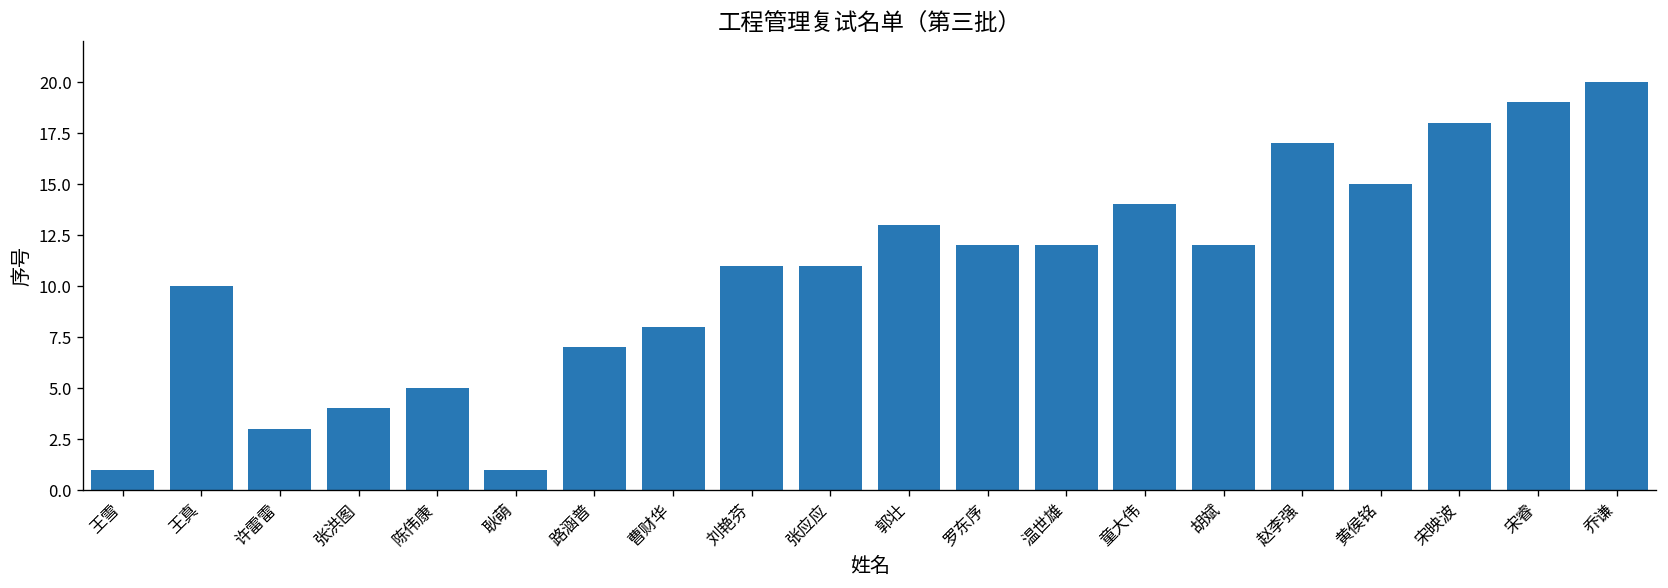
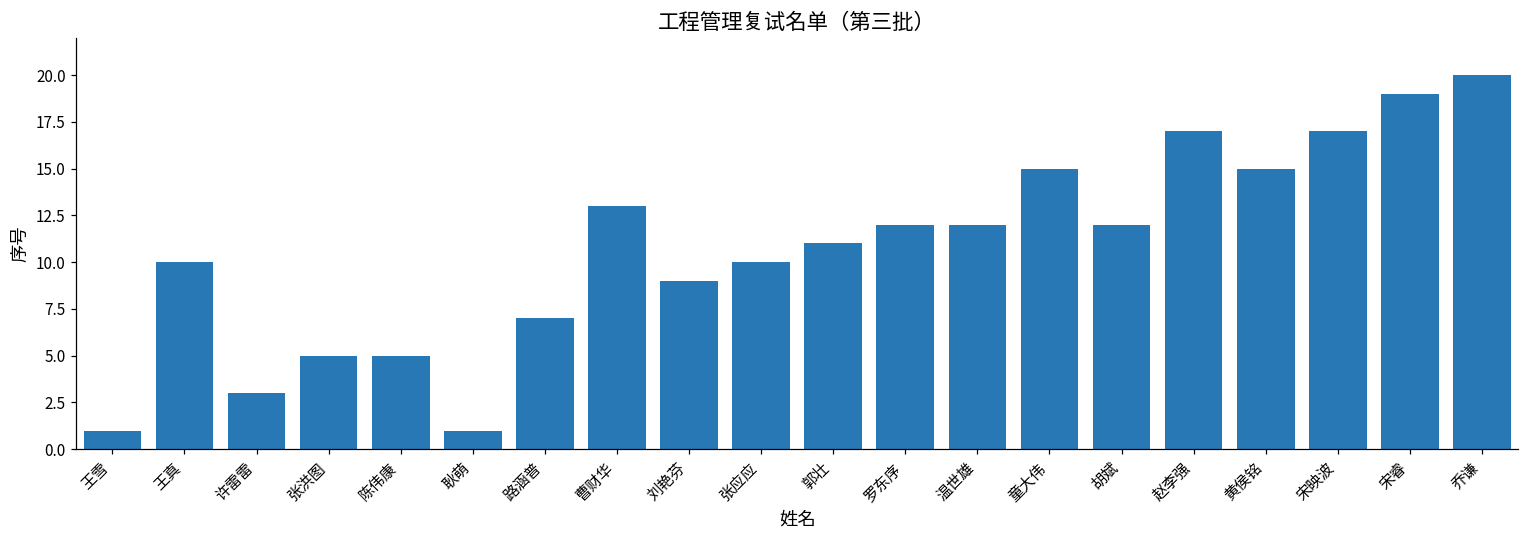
  {
    "王雪": 1,
    "王真": 10,
    "许雷雷": 3,
-   "张洪图": 4,
+   "张洪图": 5,
    "陈伟康": 5,
    "耿萌": 1,
    "路涵普": 7,
-   "曹财华": 8,
-   "刘艳芬": 11,
-   "张应应": 11,
-   "郭壮": 13,
+   "曹财华": 13,
+   "刘艳芬": 9,
+   "张应应": 10,
+   "郭壮": 11,
    "罗东序": 12,
    "温世雄": 12,
-   "童大伟": 14,
+   "童大伟": 15,
    "胡斌": 12,
    "赵李强": 17,
    "黄侯铭": 15,
-   "宋映波": 18,
+   "宋映波": 17,
    "宋睿": 19,
    "乔谦": 20
  }
